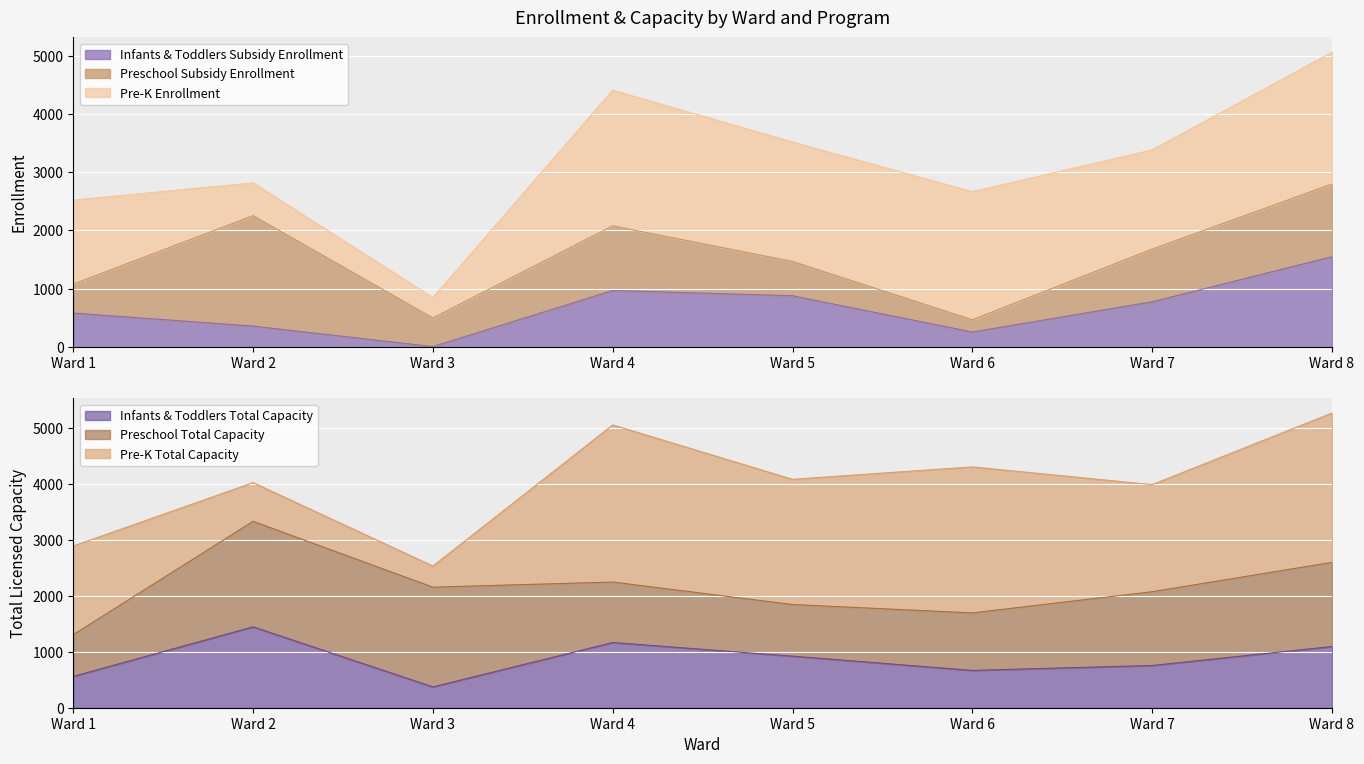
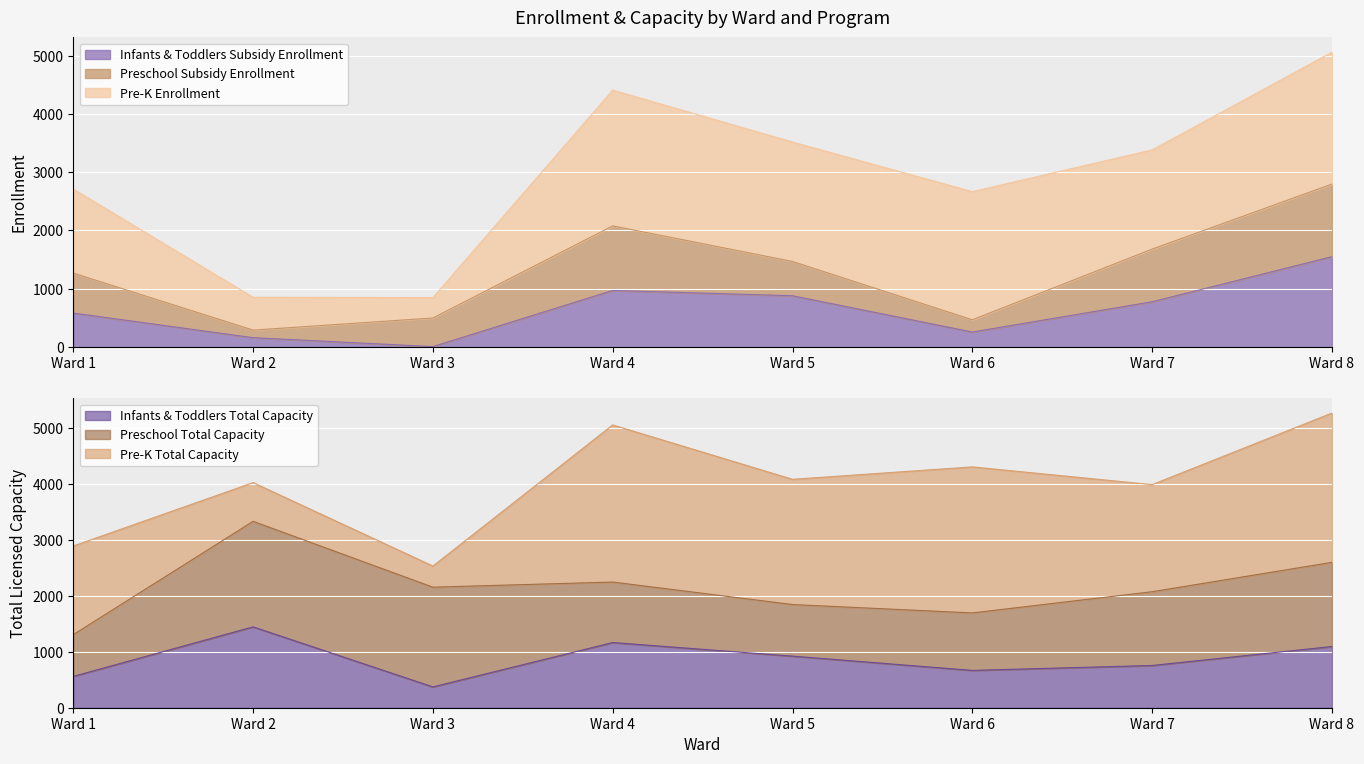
  {
    "Enrollment & Capacity by Ward and Program": {
      "Infants & Toddlers Subsidy Enrollment": {
        "Ward 1": 600,
-       "Ward 2": 400,
+       "Ward 2": 200,
        "Ward 3": 0,
        "Ward 4": 1000,
        "Ward 5": 900,
        "Ward 6": 300,
        "Ward 7": 800,
        "Ward 8": 1500
      },
      "Preschool Subsidy Enrollment": {
-       "Ward 1": 500,
-       "Ward 2": 1900,
+       "Ward 1": 700,
+       "Ward 2": 100,
        "Ward 3": 500,
        "Ward 4": 1100,
        "Ward 5": 600,
        "Ward 6": 200,
        "Ward 7": 900,
        "Ward 8": 1200
      },
      "Pre-K Enrollment": {
        "Ward 1": 1400,
        "Ward 2": 600,
        "Ward 3": 400,
        "Ward 4": 2300,
        "Ward 5": 2100,
        "Ward 6": 2200,
        "Ward 7": 1700,
        "Ward 8": 2300
      }
    }
  }
